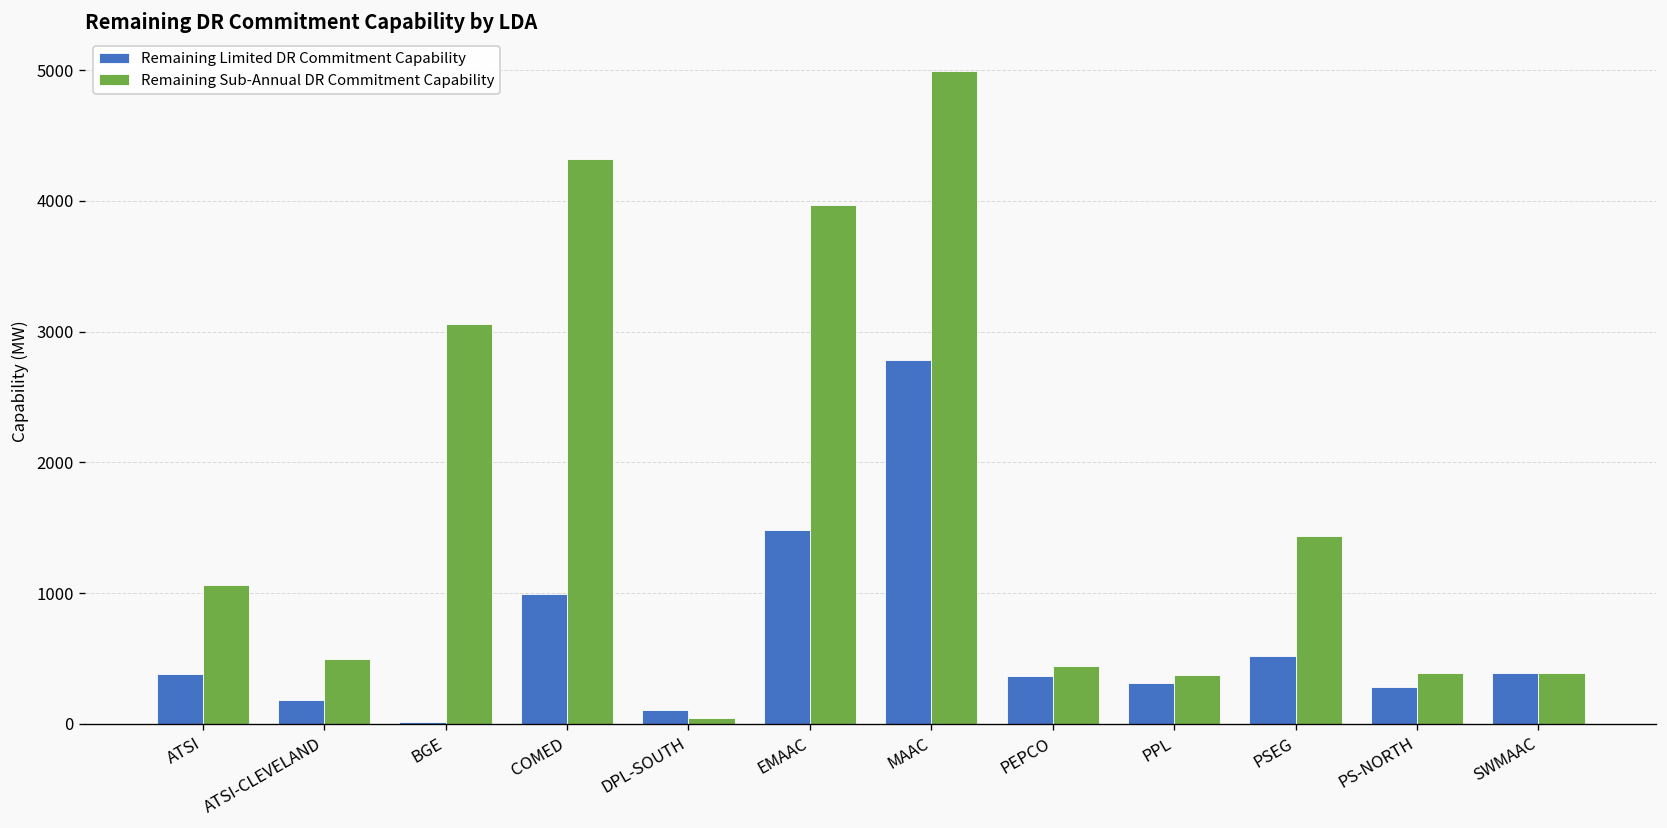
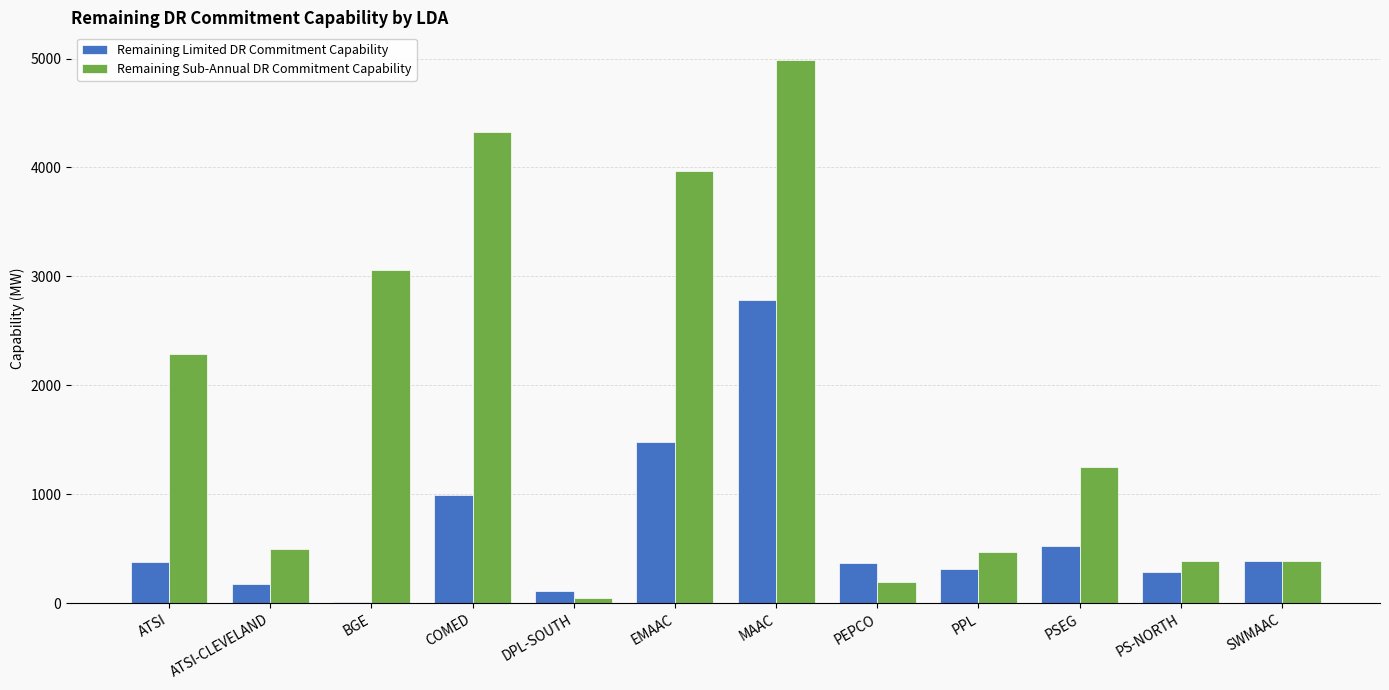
  {
    "Remaining Limited DR Commitment Capability": {
      "ATSI": 380,
      "ATSI-CLEVELAND": 180,
      "COMED": 990,
      "DPL-SOUTH": 110,
      "EMAAC": 1480,
      "MAAC": 2790,
      "PEPCO": 370,
      "PPL": 310,
      "PSEG": 520,
      "PS-NORTH": 280,
      "SWMAAC": 390
    },
    "Remaining Sub-Annual DR Commitment Capability": {
-     "ATSI": 1060,
+     "ATSI": 2290,
      "ATSI-CLEVELAND": 500,
      "BGE": 3060,
      "COMED": 4320,
      "DPL-SOUTH": 50,
      "EMAAC": 3970,
      "MAAC": 4990,
-     "PEPCO": 440,
-     "PPL": 380,
-     "PSEG": 1440,
+     "PEPCO": 190,
+     "PPL": 470,
+     "PSEG": 1250,
      "PS-NORTH": 390,
      "SWMAAC": 390
    }
  }
